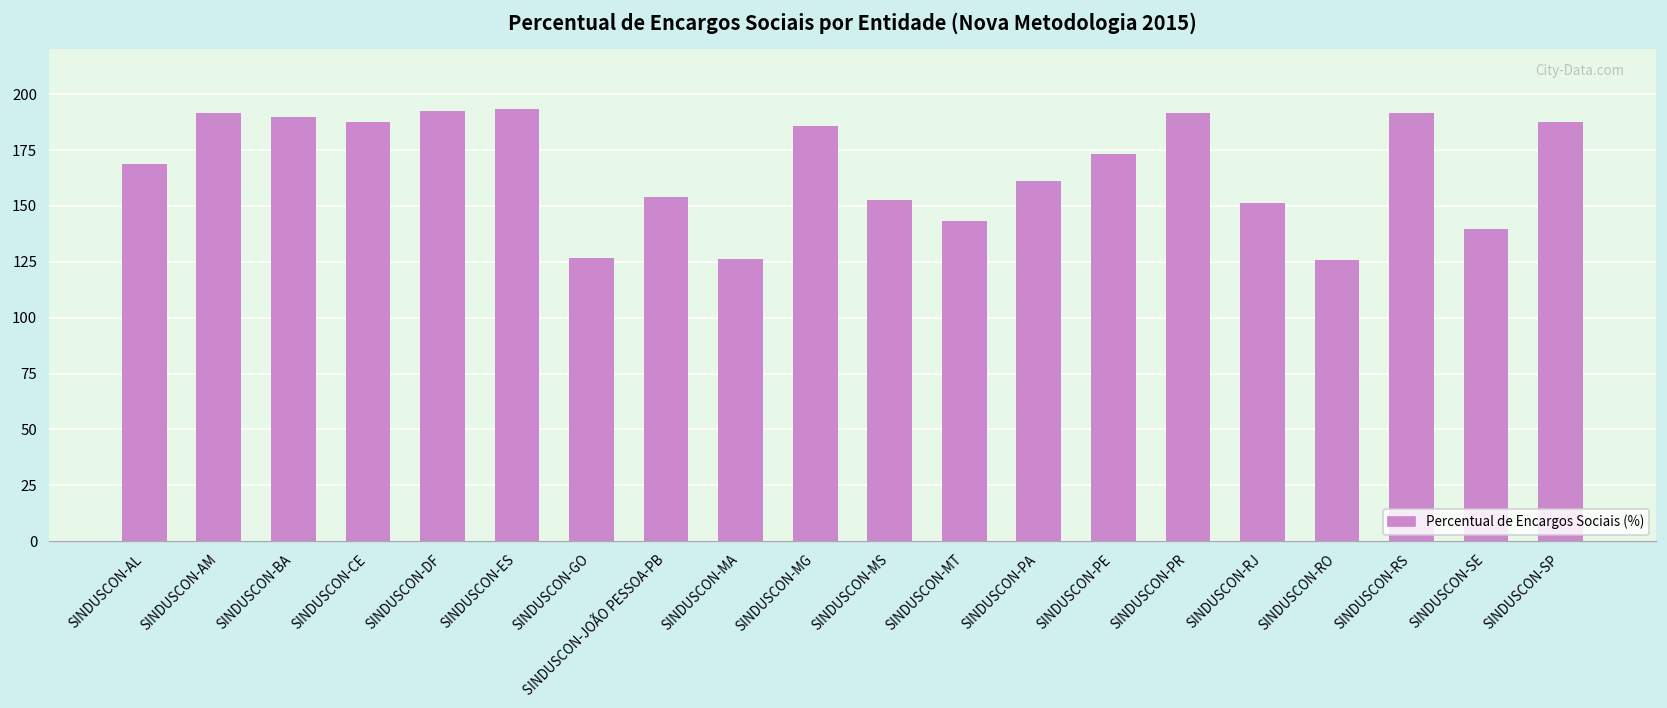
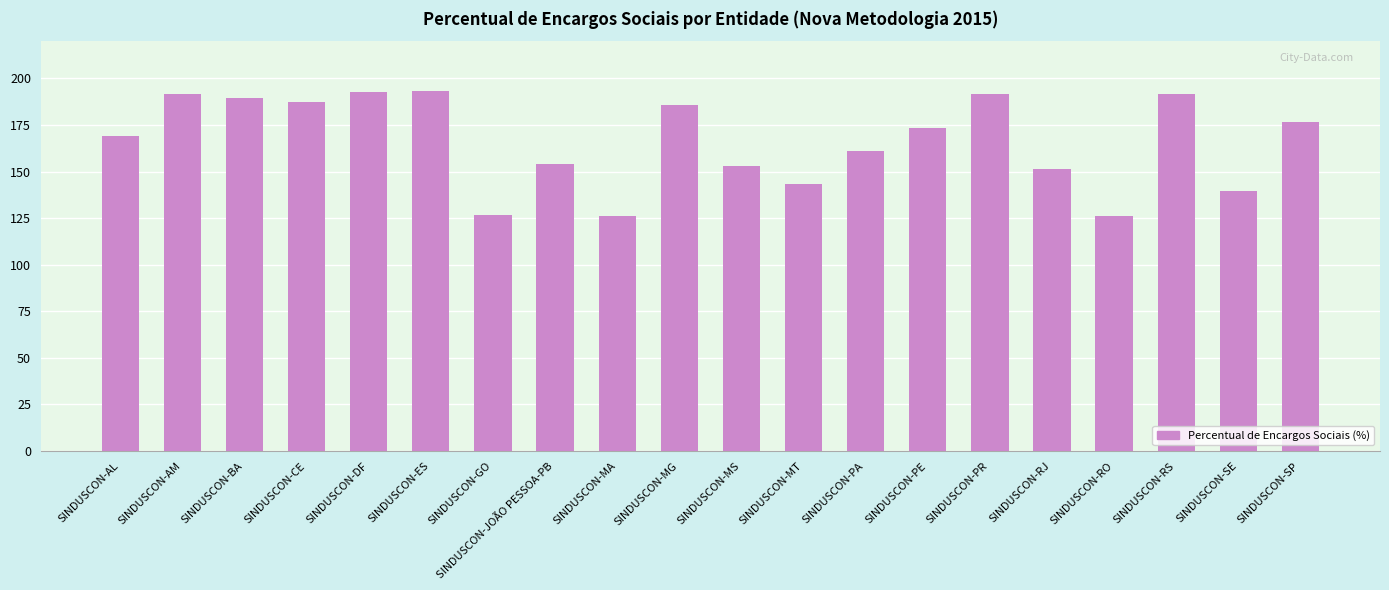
  {
    "SINDUSCON-AL": 169,
    "SINDUSCON-AM": 192,
    "SINDUSCON-BA": 190,
    "SINDUSCON-CE": 187,
    "SINDUSCON-DF": 193,
    "SINDUSCON-ES": 193,
    "SINDUSCON-GO": 127,
    "SINDUSCON-JOÃO PESSOA-PB": 154,
    "SINDUSCON-MA": 126,
    "SINDUSCON-MG": 186,
    "SINDUSCON-MS": 153,
    "SINDUSCON-MT": 143,
    "SINDUSCON-PA": 161,
    "SINDUSCON-PE": 173,
    "SINDUSCON-PR": 192,
    "SINDUSCON-RJ": 151,
    "SINDUSCON-RO": 126,
    "SINDUSCON-RS": 192,
    "SINDUSCON-SE": 140,
-   "SINDUSCON-SP": 188
+   "SINDUSCON-SP": 177
  }
